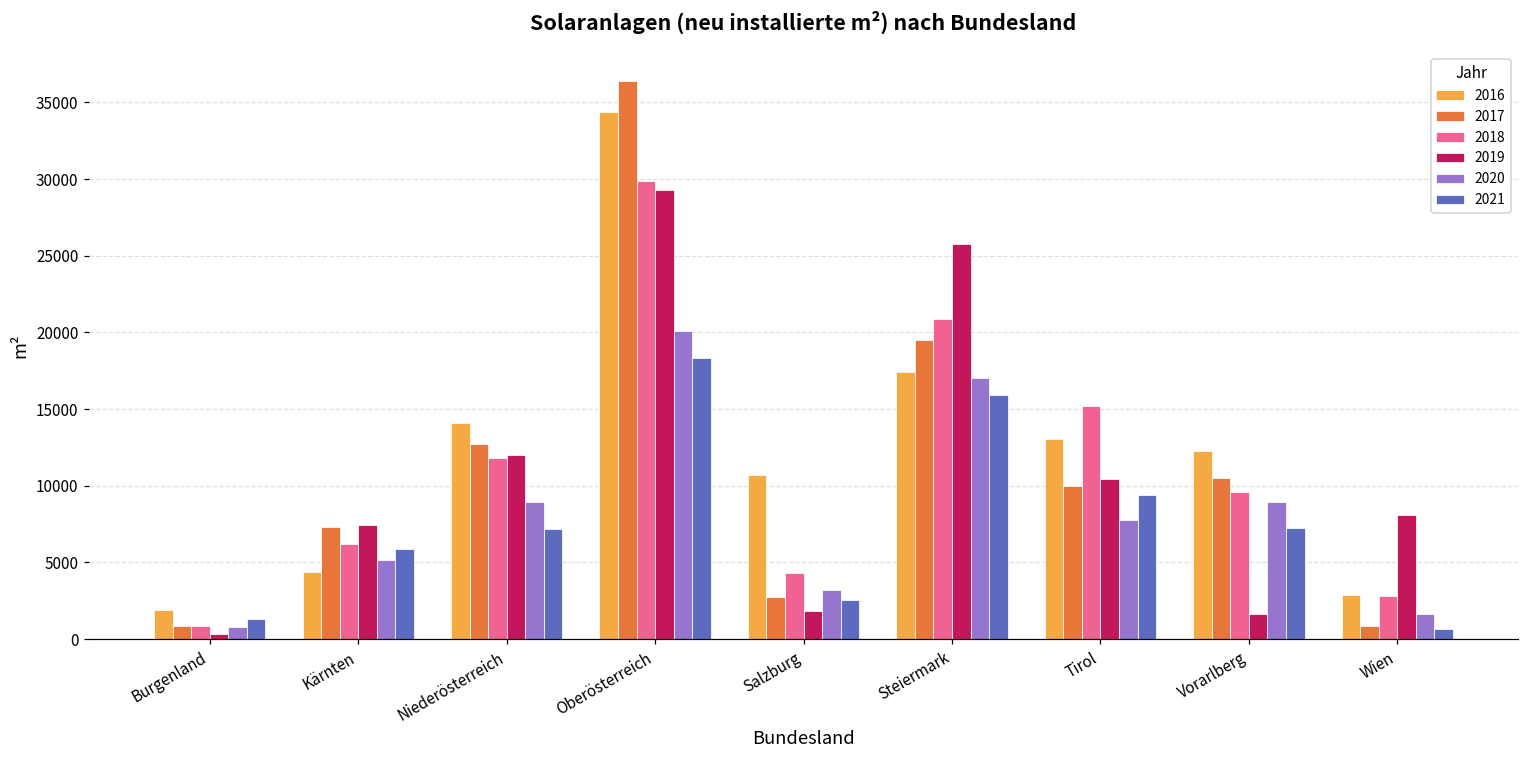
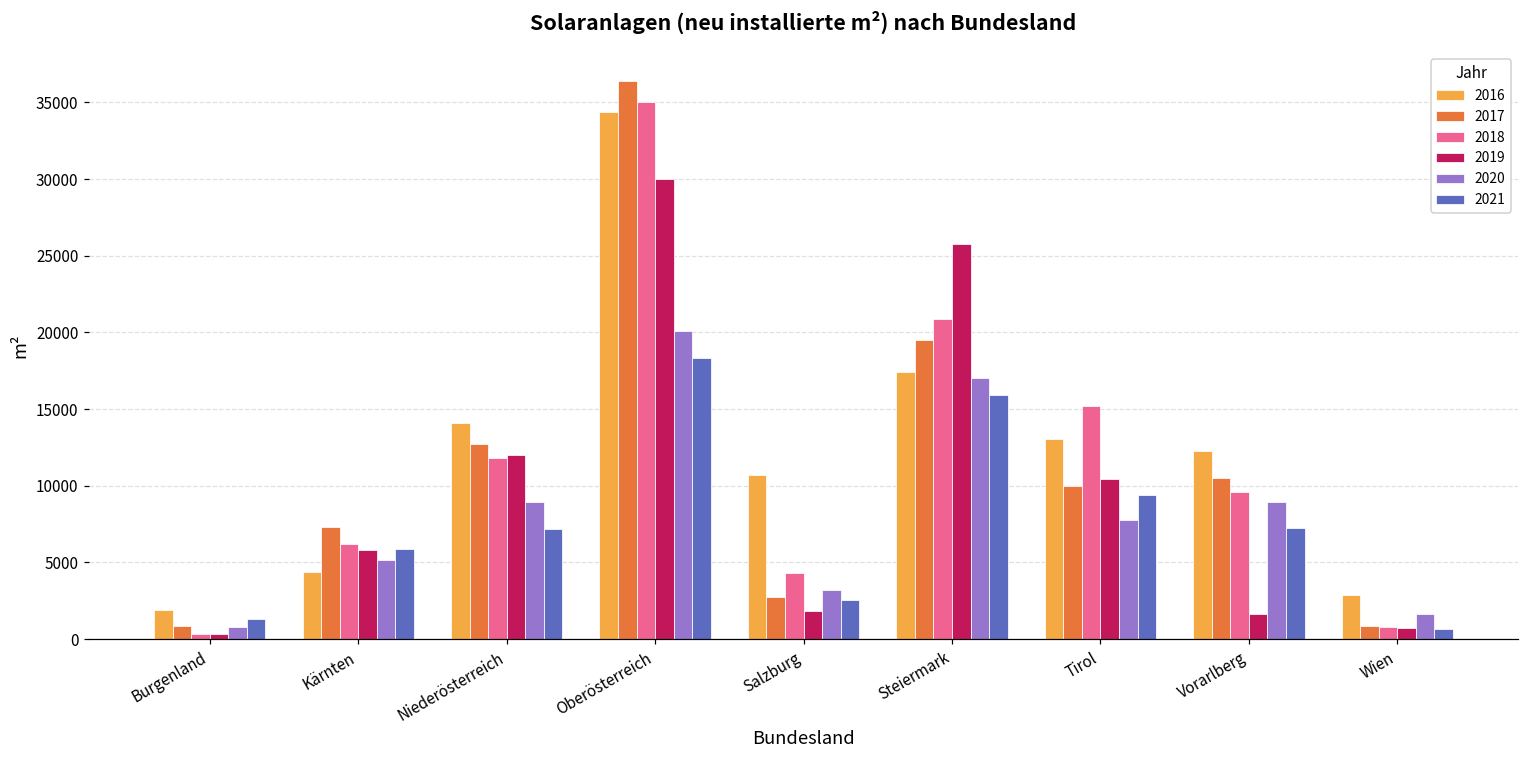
  {
    "2018": {
-     "Burgenland": 900,
+     "Burgenland": 300,
      "Kärnten": 6200,
      "Niederösterreich": 11800,
-     "Oberösterreich": 29900,
+     "Oberösterreich": 35000,
      "Salzburg": 4300,
      "Steiermark": 20900,
      "Tirol": 15200,
      "Vorarlberg": 9600,
-     "Wien": 2800
+     "Wien": 800
    },
    "2019": {
      "Burgenland": 400,
-     "Kärnten": 7400,
+     "Kärnten": 5800,
      "Niederösterreich": 12000,
-     "Oberösterreich": 29300,
+     "Oberösterreich": 30000,
      "Salzburg": 1800,
      "Steiermark": 25800,
      "Tirol": 10400,
      "Vorarlberg": 1600,
-     "Wien": 8100
+     "Wien": 800
    }
  }
